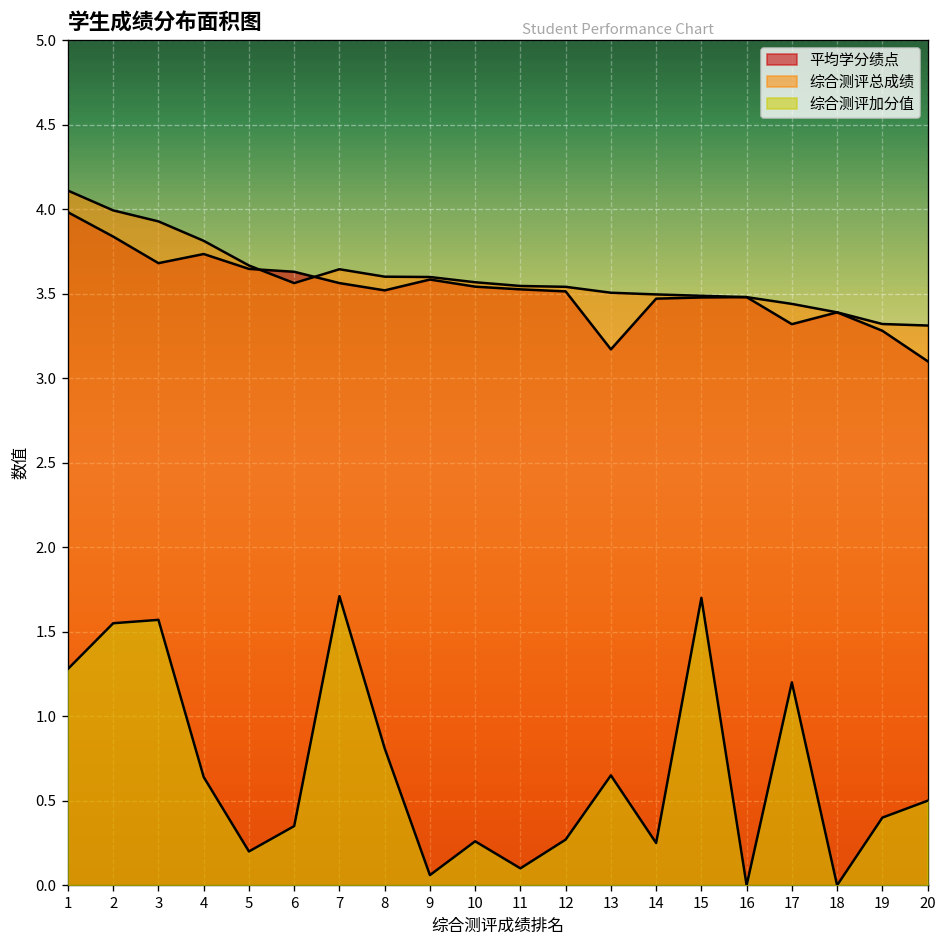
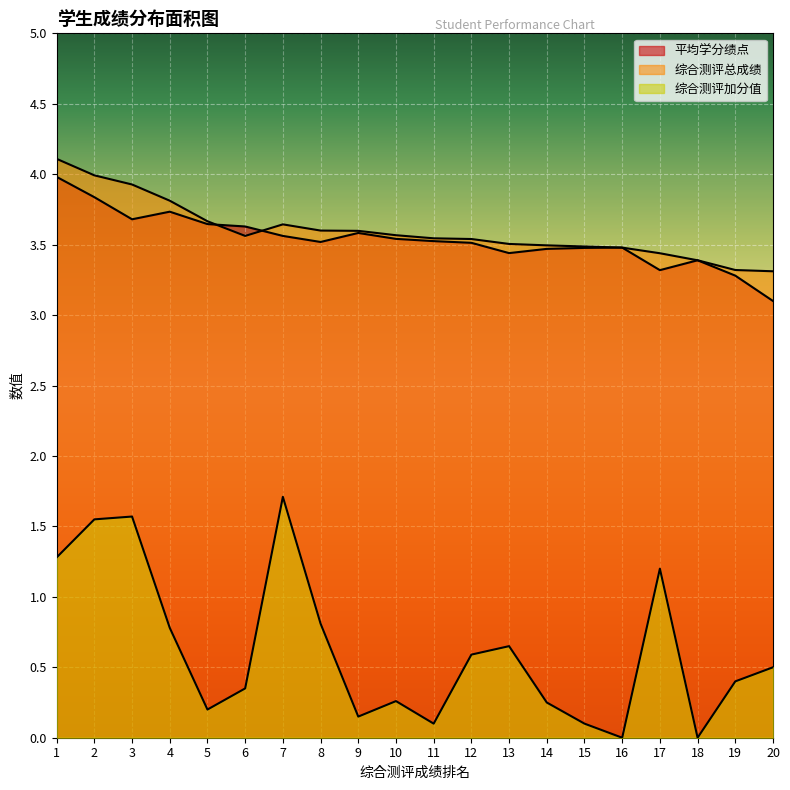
  {
    "平均学分绩点": {
      "1": 3.98,
      "2": 3.84,
      "3": 3.68,
      "4": 3.73,
      "5": 3.65,
      "6": 3.63,
      "7": 3.56,
      "8": 3.52,
      "10": 3.54,
      "11": 3.53,
      "12": 3.51,
-     "13": 3.17,
+     "13": 3.44,
      "14": 3.47,
      "17": 3.32,
      "19": 3.28,
      "20": 3.10
    },
    "综合测评总成绩": {
      "1": 4.11,
      "2": 3.99,
      "3": 3.93,
      "4": 3.81,
      "5": 3.67,
      "6": 3.56,
      "7": 3.64,
      "8": 3.60,
      "10": 3.57,
      "11": 3.55,
      "12": 3.54,
      "13": 3.51,
      "14": 3.50,
      "17": 3.44,
      "19": 3.32,
      "20": 3.31
    },
    "综合测评加分值": {
      "1": 1.28,
      "2": 1.55,
      "3": 1.57,
-     "4": 0.64,
+     "4": 0.78,
      "5": 0.20,
      "6": 0.35,
      "7": 1.71,
      "8": 0.81,
-     "9": 0.06,
+     "9": 0.15,
      "10": 0.26,
      "11": 0.10,
-     "12": 0.27,
+     "12": 0.59,
      "13": 0.65,
      "14": 0.25,
-     "15": 1.7,
+     "15": 0.1,
      "16": 0.00,
      "17": 1.20,
      "18": 0.00,
      "19": 0.40,
      "20": 0.50
    }
  }
